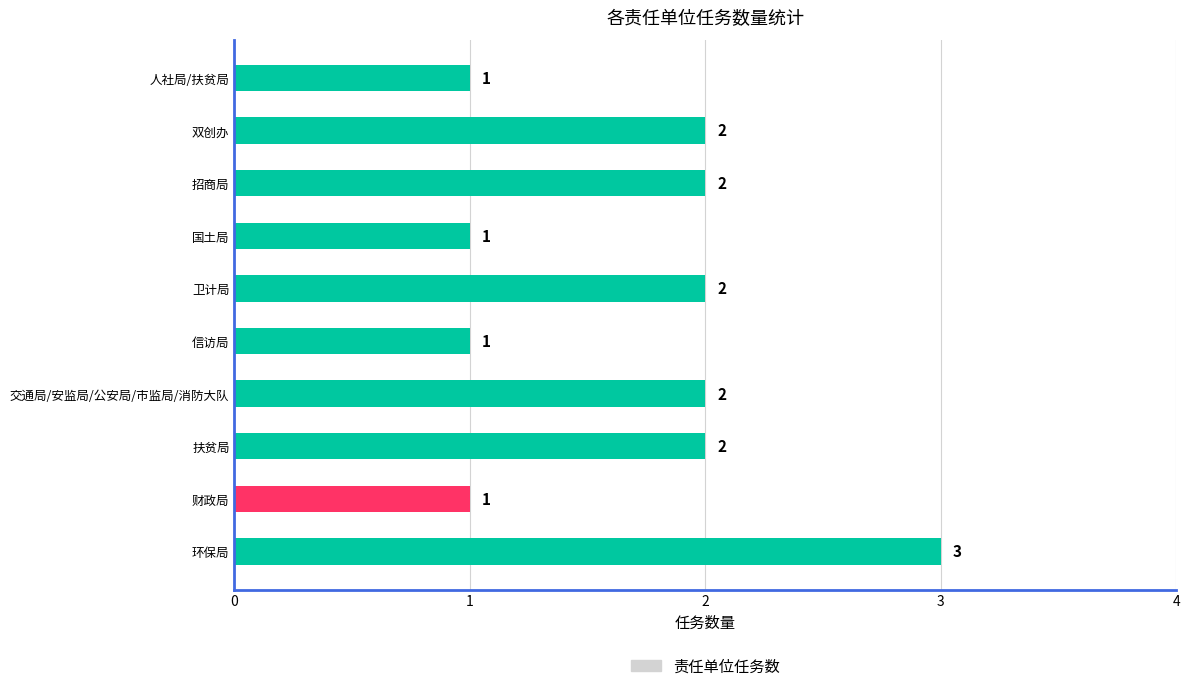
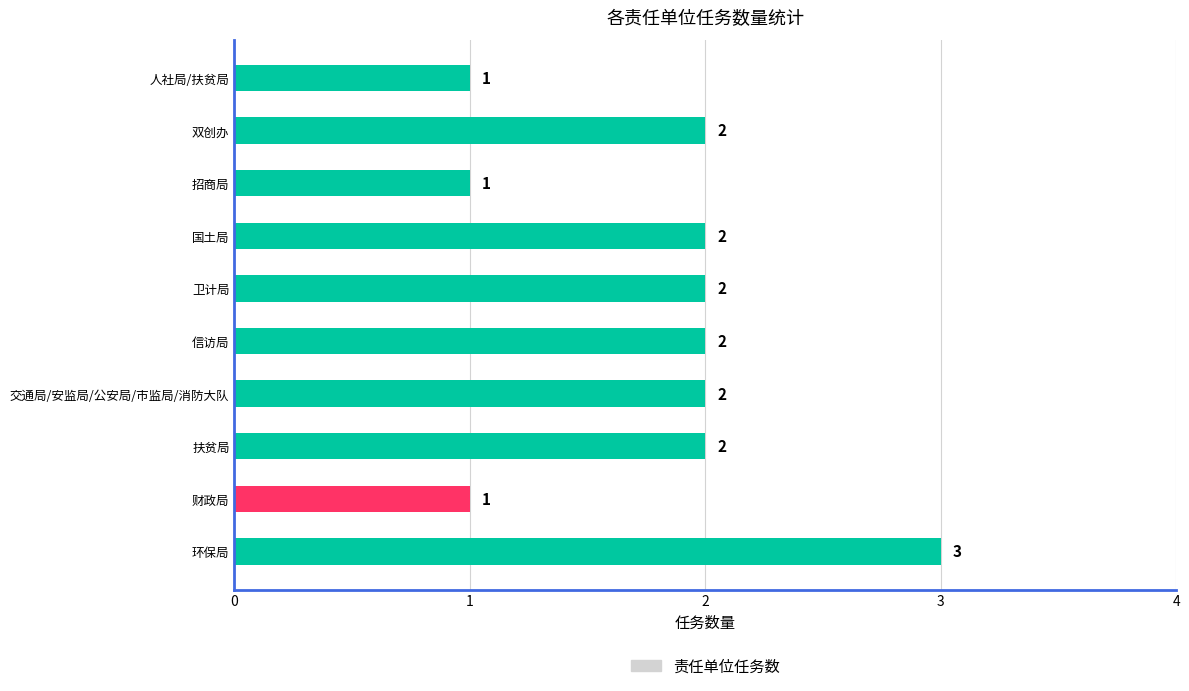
  {
    "人社局/扶贫局": 1,
    "双创办": 2,
-   "招商局": 2,
-   "国土局": 1,
+   "招商局": 1,
+   "国土局": 2,
    "卫计局": 2,
-   "信访局": 1,
+   "信访局": 2,
    "交通局/安监局/公安局/市监局/消防大队": 2,
    "扶贫局": 2,
    "财政局": 1,
    "环保局": 3
  }
